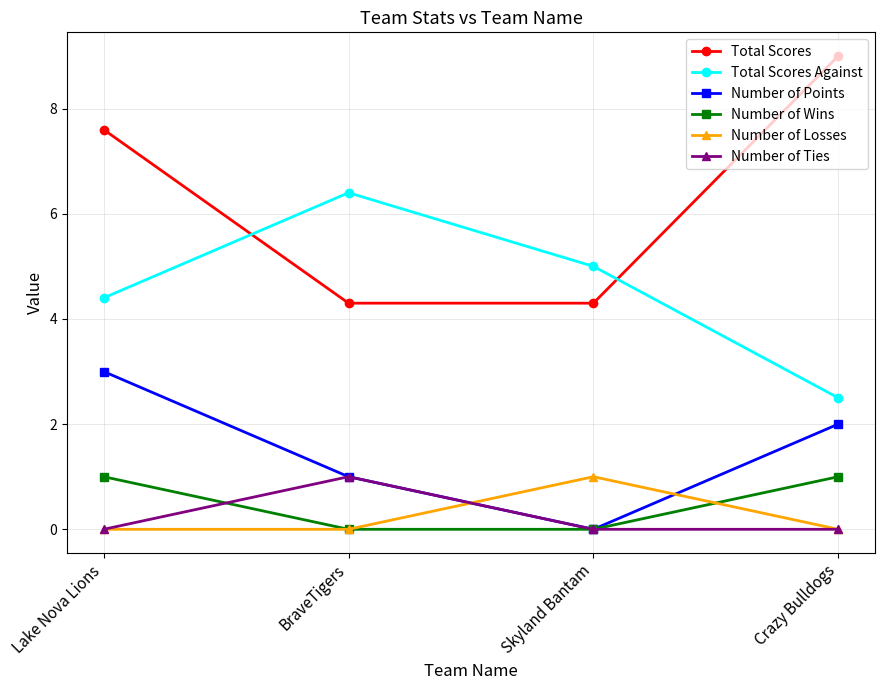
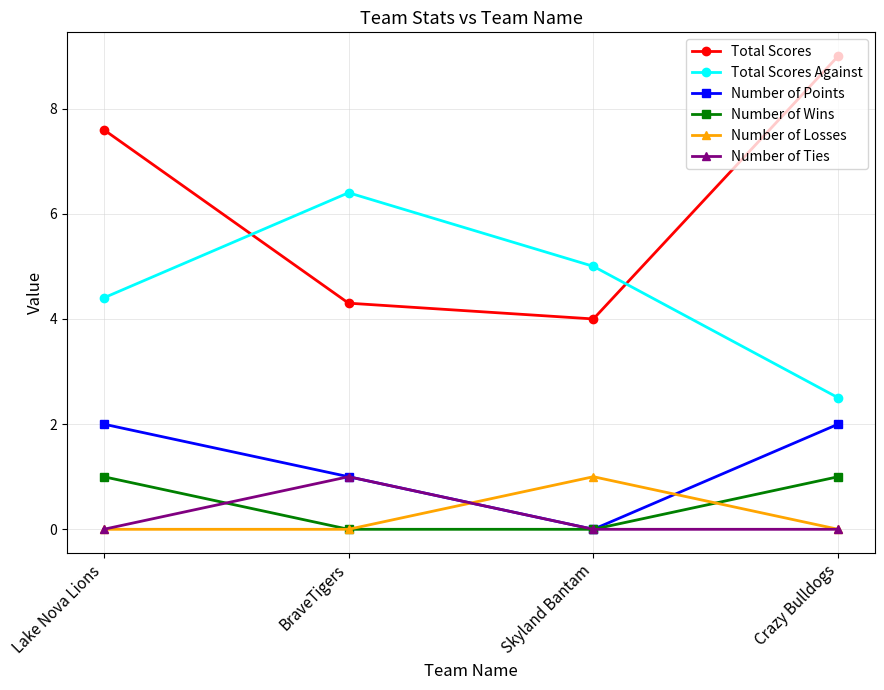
  {
    "Total Scores": {
      "Lake Nova Lions": 7.6,
      "BraveTigers": 4.3,
-     "Skyland Bantam": 4.3
+     "Skyland Bantam": 4.0
    },
    "Total Scores Against": {
      "Lake Nova Lions": 4.4,
      "BraveTigers": 6.4,
      "Skyland Bantam": 5.0,
      "Crazy Bulldogs": 2.5
    },
    "Number of Points": {
-     "Lake Nova Lions": 3,
+     "Lake Nova Lions": 2,
      "Crazy Bulldogs": 2
    },
    "Number of Wins": {
      "Lake Nova Lions": 1.0,
      "Crazy Bulldogs": 1.0
    },
    "Number of Losses": {
      "Skyland Bantam": 1.0
    }
  }
